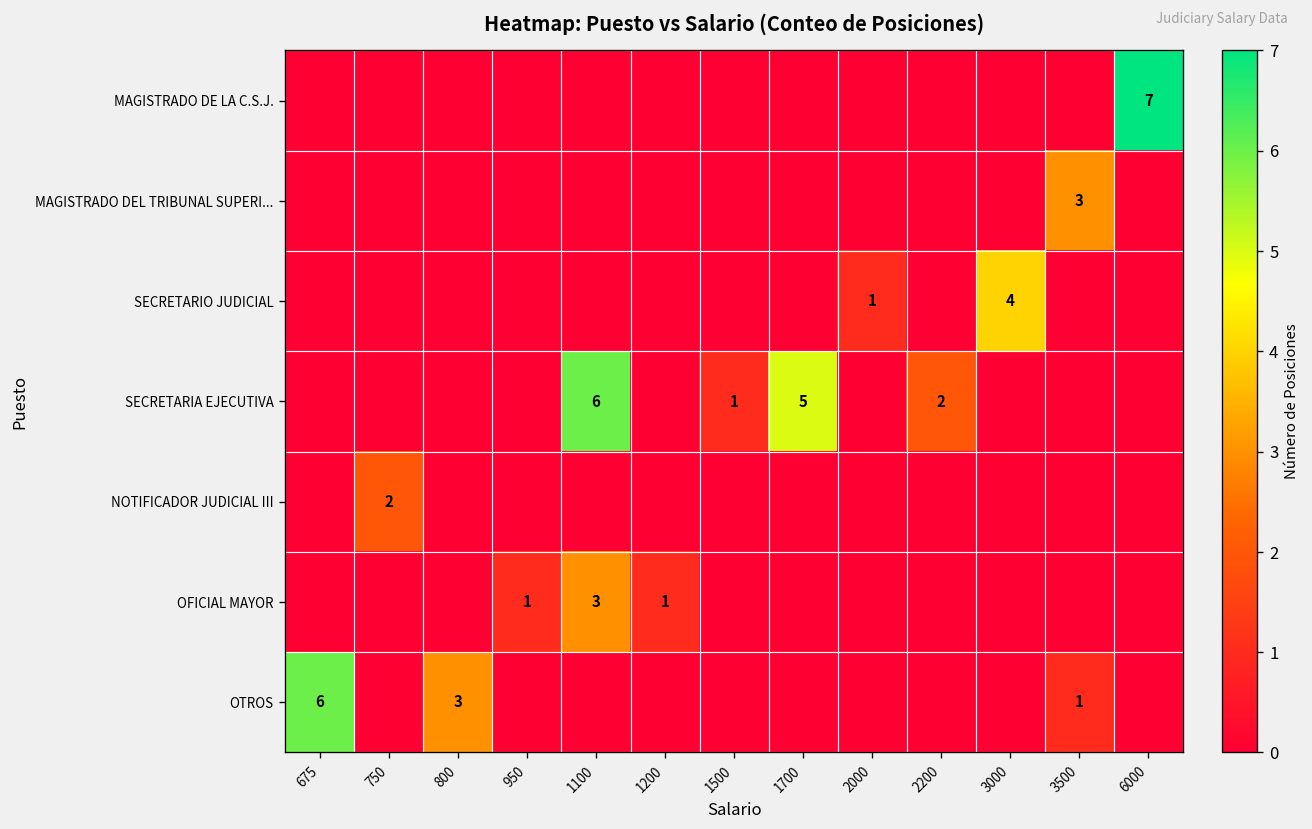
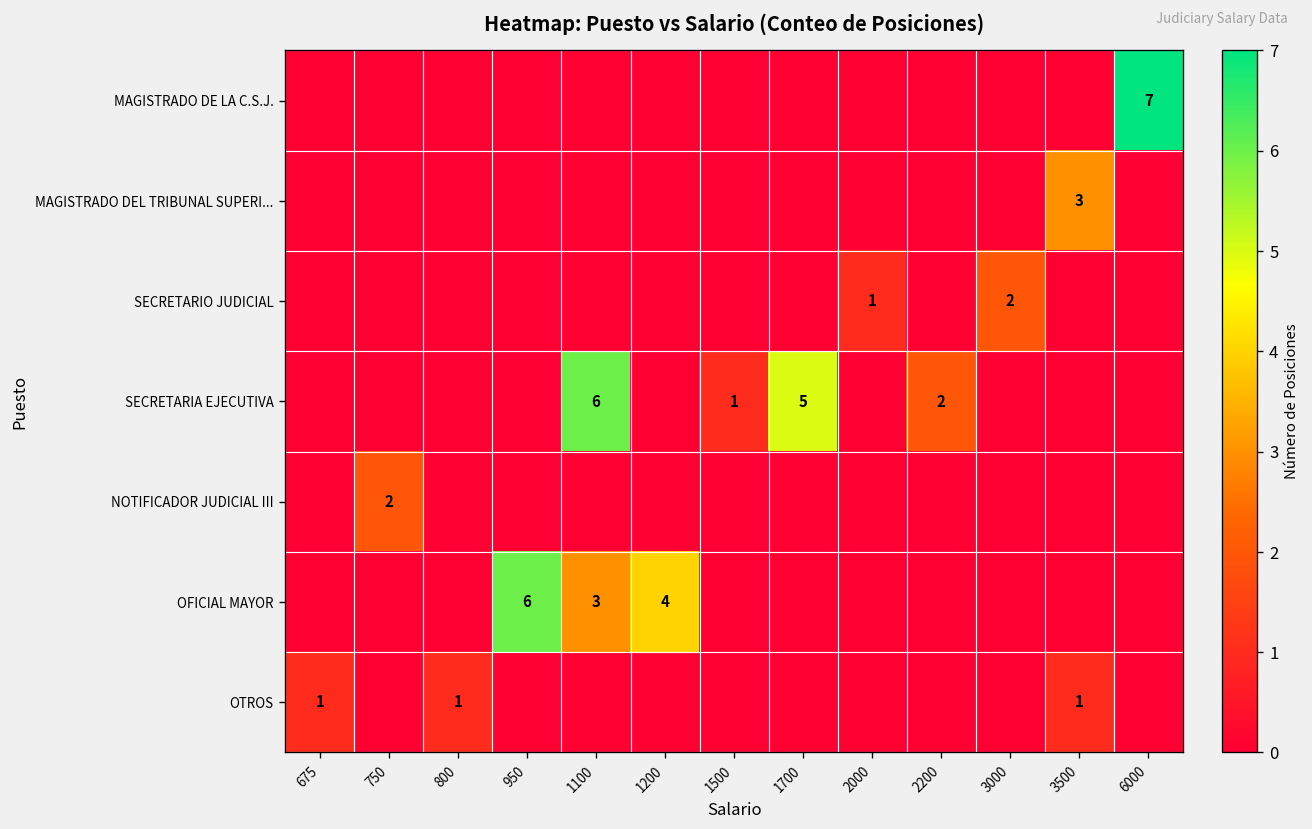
  {
    "MAGISTRADO DE LA C.S.J.": {
      "6000": 7
    },
    "MAGISTRADO DEL TRIBUNAL SUPERI...": {
      "3500": 3
    },
    "SECRETARIO JUDICIAL": {
      "2000": 1,
-     "3000": 4
+     "3000": 2
    },
    "SECRETARIA EJECUTIVA": {
      "1100": 6,
      "1500": 1,
      "1700": 5,
      "2200": 2
    },
    "NOTIFICADOR JUDICIAL III": {
      "750": 2
    },
    "OFICIAL MAYOR": {
-     "950": 1,
+     "950": 6,
      "1100": 3,
-     "1200": 1
+     "1200": 4
    },
    "OTROS": {
-     "675": 6,
-     "800": 3,
+     "675": 1,
+     "800": 1,
      "3500": 1
    }
  }
